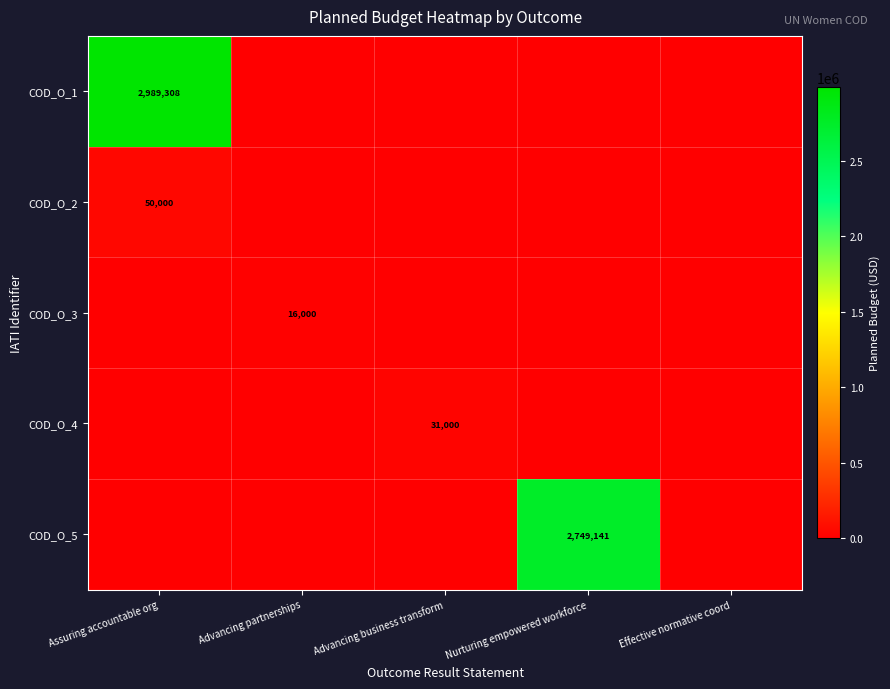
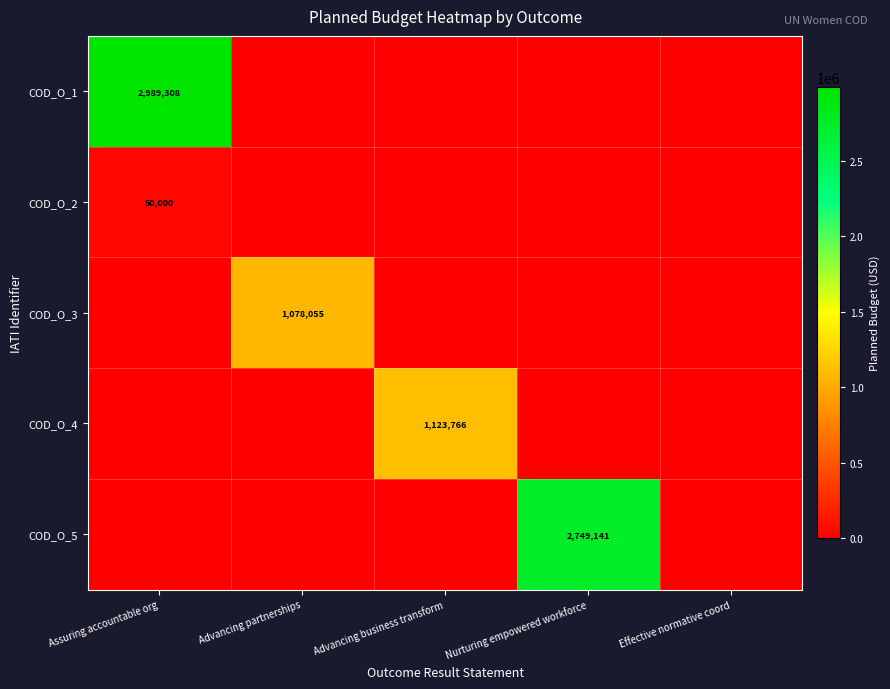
  {
    "COD_O_1": {
      "Assuring accountable org": "2,989,308"
    },
    "COD_O_2": {
      "Assuring accountable org": "50,000"
    },
    "COD_O_3": {
-     "Advancing partnerships": "16,000"
+     "Advancing partnerships": "1,078,055"
    },
    "COD_O_4": {
-     "Advancing business transform": "31,000"
+     "Advancing business transform": "1,123,766"
    },
    "COD_O_5": {
      "Nurturing empowered workforce": "2,749,141"
    }
  }
